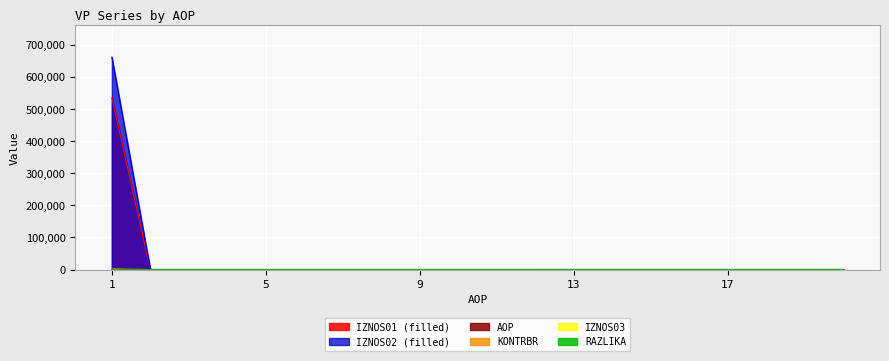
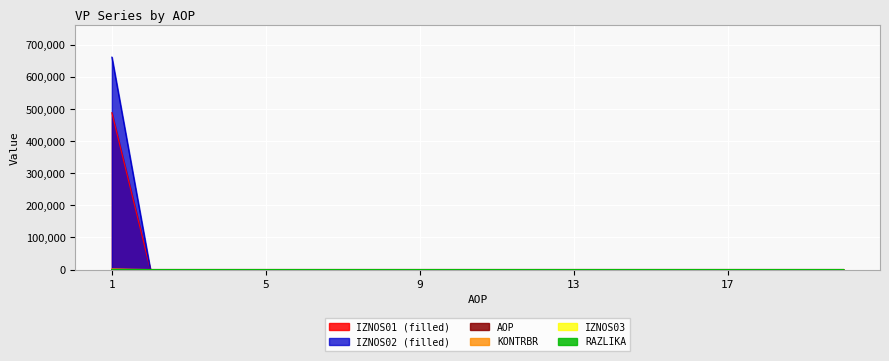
  {
    "IZNOS01 (filled)": {
-     "1": "540,000"
+     "1": "490,000"
    },
    "IZNOS02 (filled)": {
      "1": "660,000"
    }
  }
